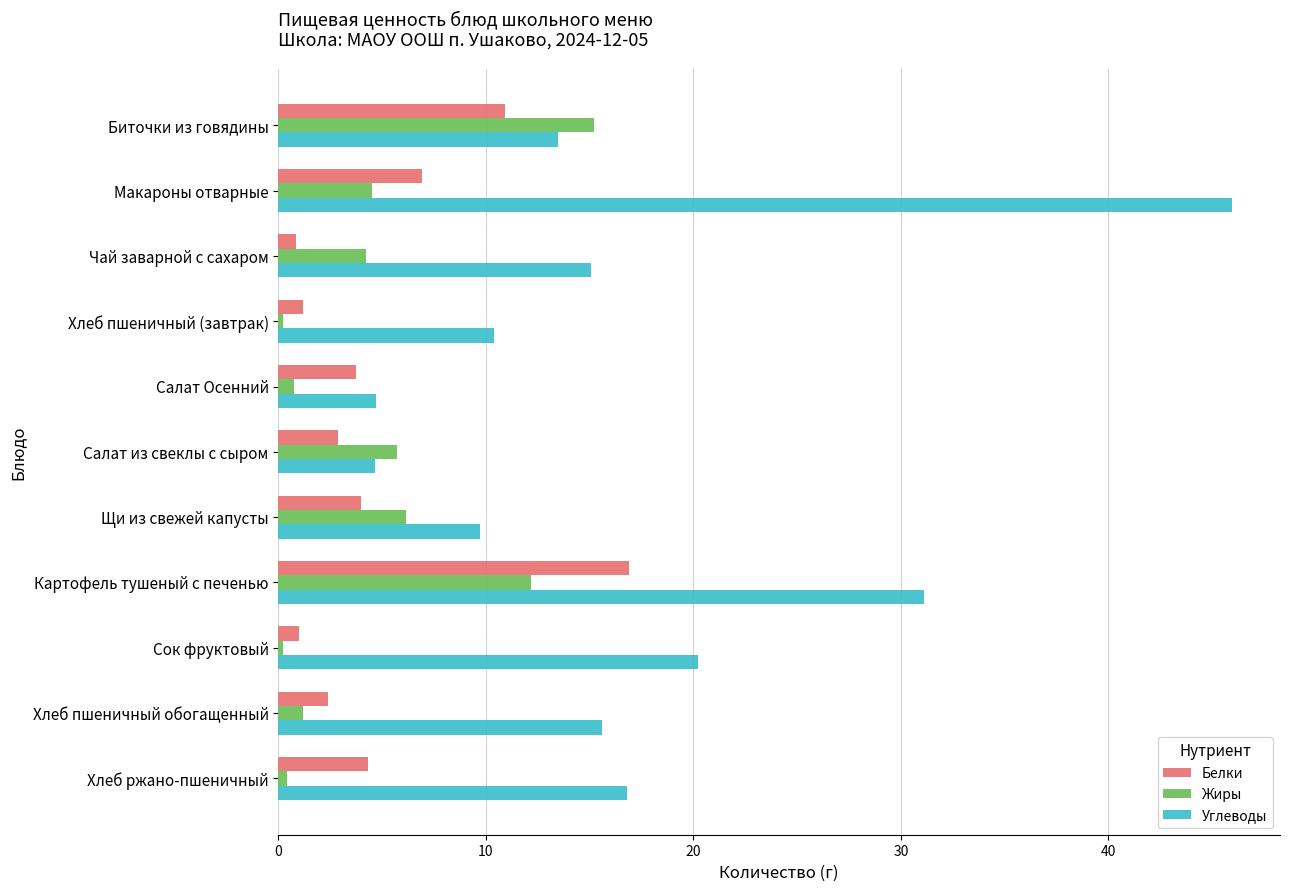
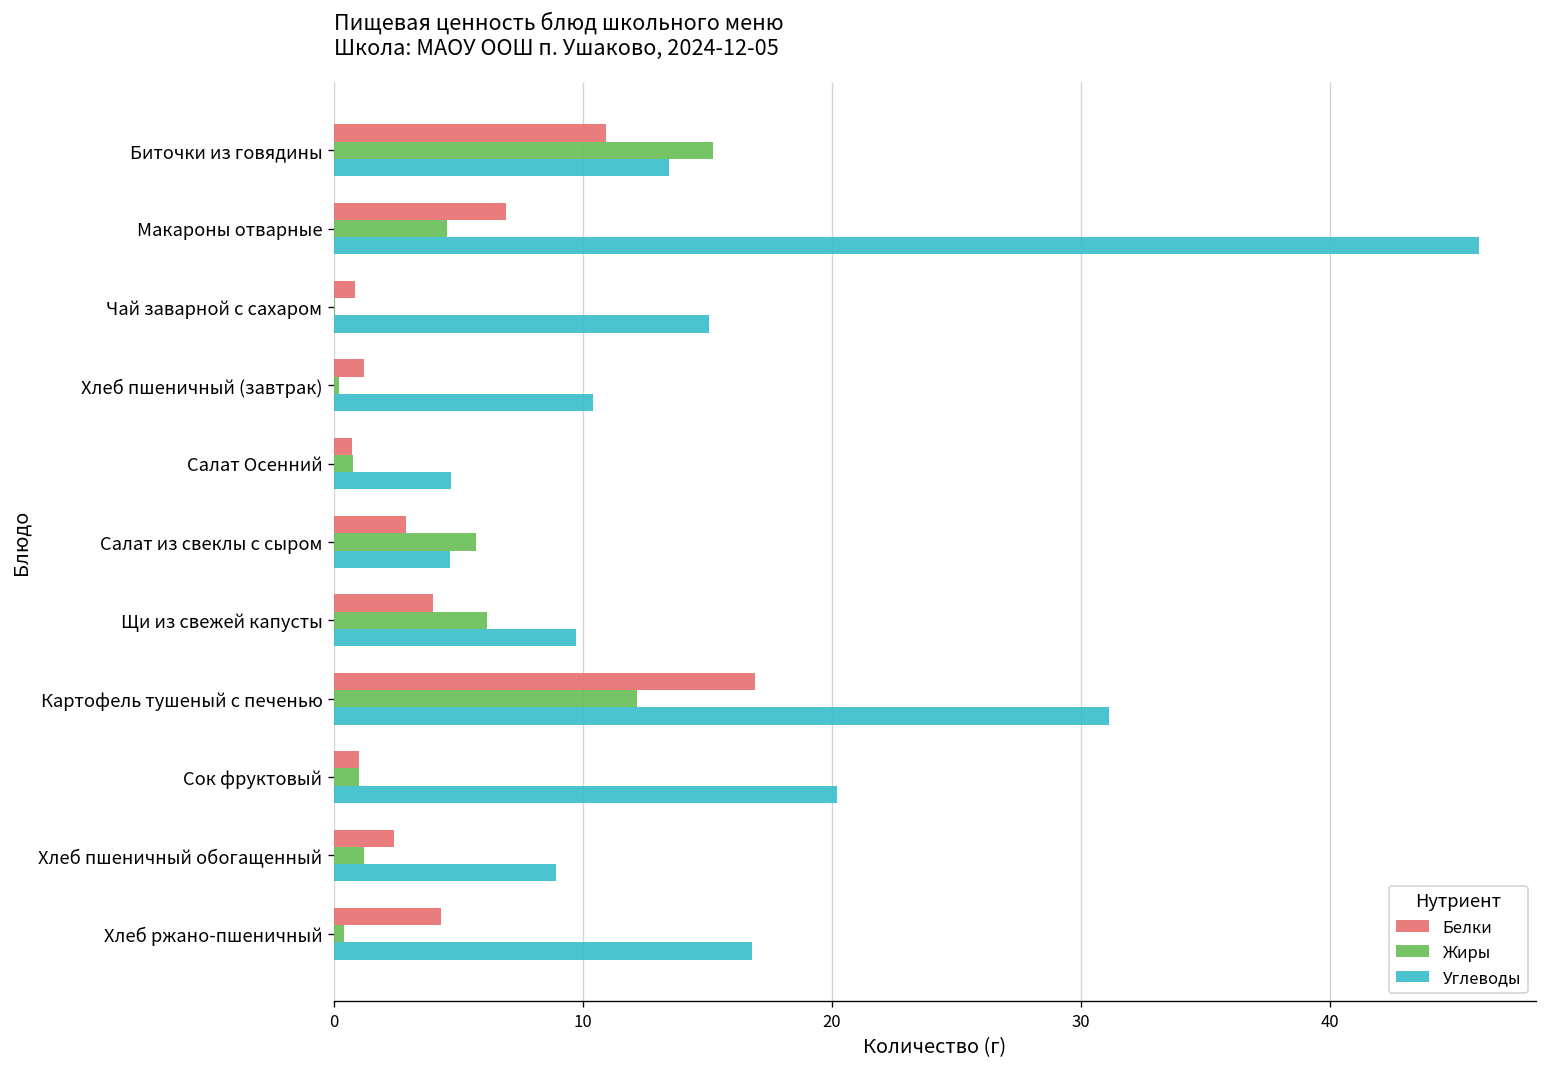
  {
    "Белки": {
      "Биточки из говядины": 10.9,
      "Макароны отварные": 6.9,
      "Чай заварной с сахаром": 0.8,
      "Хлеб пшеничный (завтрак)": 1.2,
-     "Салат Осенний": 3.8,
+     "Салат Осенний": 0.7,
      "Салат из свеклы с сыром": 2.9,
      "Щи из свежей капусты": 4.0,
      "Картофель тушеный с печенью": 16.9,
      "Сок фруктовый": 1.0,
      "Хлеб пшеничный обогащенный": 2.4,
      "Хлеб ржано-пшеничный": 4.3
    },
    "Жиры": {
      "Биточки из говядины": 15.2,
      "Макароны отварные": 4.5,
-     "Чай заварной с сахаром": 4.2,
+     "Чай заварной с сахаром": 0.0,
      "Хлеб пшеничный (завтрак)": 0.2,
      "Салат Осенний": 0.8,
      "Салат из свеклы с сыром": 5.7,
      "Щи из свежей капусты": 6.1,
      "Картофель тушеный с печенью": 12.2,
-     "Сок фруктовый": 0.2,
+     "Сок фруктовый": 1.0,
      "Хлеб пшеничный обогащенный": 1.2,
      "Хлеб ржано-пшеничный": 0.4
    },
    "Углеводы": {
      "Биточки из говядины": 13.5,
      "Макароны отварные": 46.0,
      "Чай заварной с сахаром": 15.0,
      "Хлеб пшеничный (завтрак)": 10.4,
      "Салат Осенний": 4.7,
      "Салат из свеклы с сыром": 4.7,
      "Щи из свежей капусты": 9.7,
      "Картофель тушеный с печенью": 31.1,
      "Сок фруктовый": 20.2,
-     "Хлеб пшеничный обогащенный": 15.6,
+     "Хлеб пшеничный обогащенный": 8.9,
      "Хлеб ржано-пшеничный": 16.8
    }
  }
